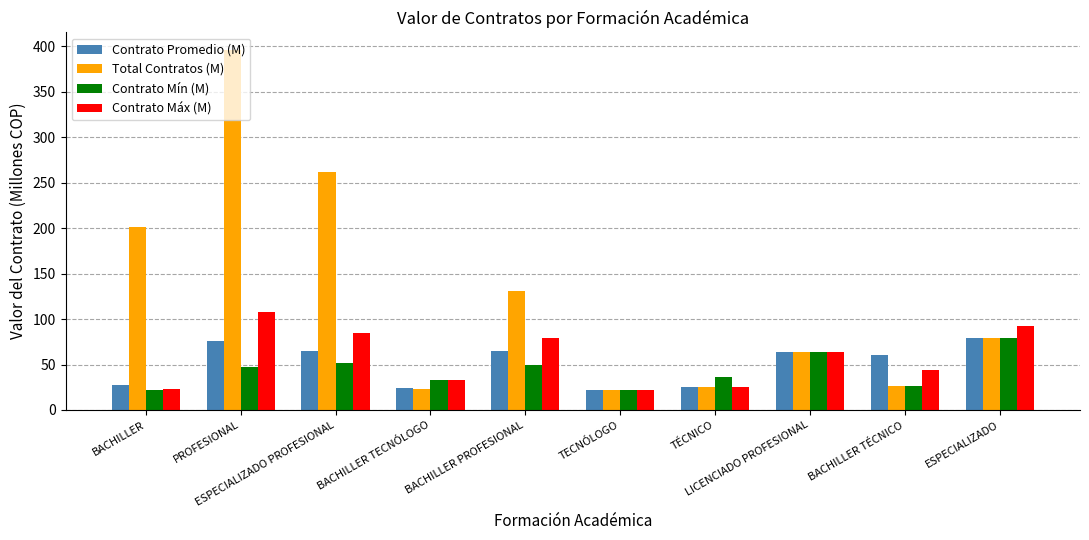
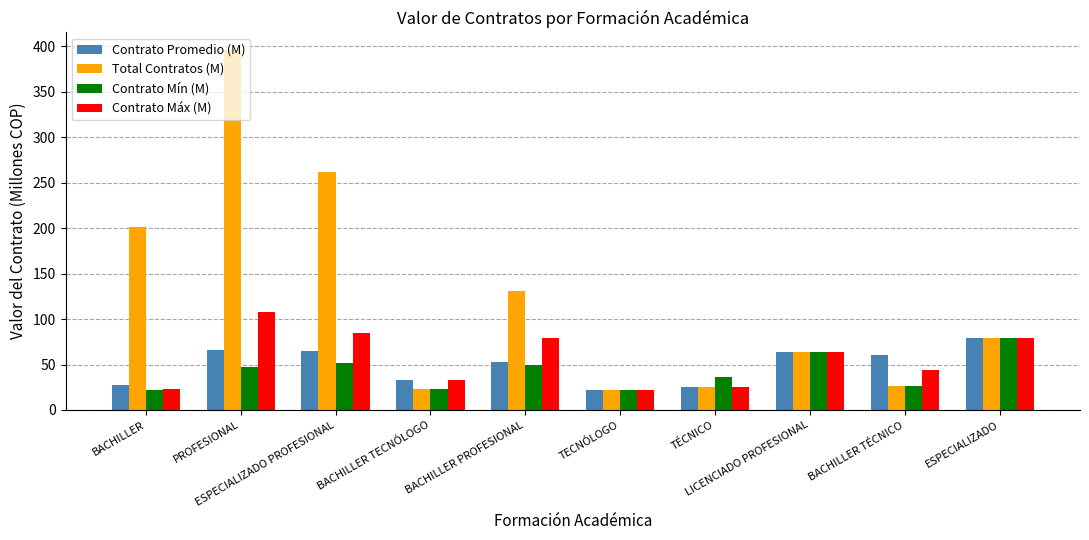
  {
    "Contrato Promedio (M)": {
      "BACHILLER": 30,
-     "PROFESIONAL": 80,
+     "PROFESIONAL": 70,
      "ESPECIALIZADO PROFESIONAL": 70,
-     "BACHILLER TECNÓLOGO": 20,
-     "BACHILLER PROFESIONAL": 70,
+     "BACHILLER TECNÓLOGO": 30,
+     "BACHILLER PROFESIONAL": 50,
      "TECNÓLOGO": 20,
      "TÉCNICO": 30,
      "LICENCIADO PROFESIONAL": 60,
      "BACHILLER TÉCNICO": 60,
      "ESPECIALIZADO": 80
    },
    "Total Contratos (M)": {
      "BACHILLER": 200,
      "ESPECIALIZADO PROFESIONAL": 260,
      "BACHILLER TECNÓLOGO": 20,
      "BACHILLER PROFESIONAL": 130,
      "TECNÓLOGO": 20,
      "TÉCNICO": 30,
      "LICENCIADO PROFESIONAL": 60,
      "BACHILLER TÉCNICO": 30,
      "ESPECIALIZADO": 80
    },
    "Contrato Mín (M)": {
      "BACHILLER": 20,
      "PROFESIONAL": 50,
      "ESPECIALIZADO PROFESIONAL": 50,
-     "BACHILLER TECNÓLOGO": 30,
+     "BACHILLER TECNÓLOGO": 20,
      "BACHILLER PROFESIONAL": 50,
      "TECNÓLOGO": 20,
      "TÉCNICO": 40,
      "LICENCIADO PROFESIONAL": 60,
      "BACHILLER TÉCNICO": 30,
      "ESPECIALIZADO": 80
    },
    "Contrato Máx (M)": {
      "BACHILLER": 20,
      "PROFESIONAL": 110,
      "ESPECIALIZADO PROFESIONAL": 80,
      "BACHILLER TECNÓLOGO": 30,
      "BACHILLER PROFESIONAL": 80,
      "TECNÓLOGO": 20,
      "TÉCNICO": 30,
      "LICENCIADO PROFESIONAL": 60,
      "BACHILLER TÉCNICO": 40,
-     "ESPECIALIZADO": 90
+     "ESPECIALIZADO": 80
    }
  }
